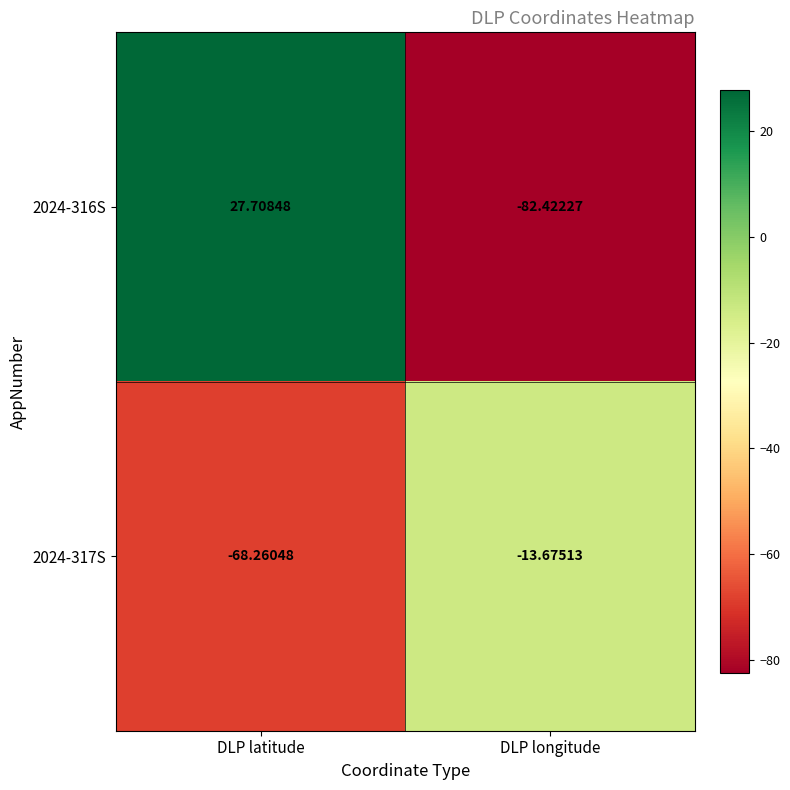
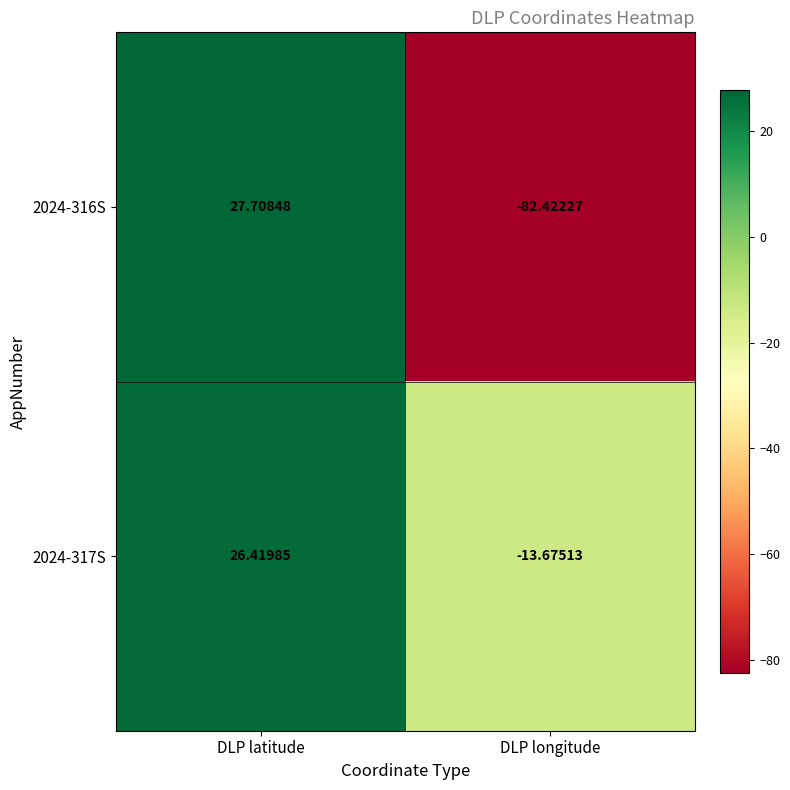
  {
    "2024-316S": {
      "DLP latitude": 27.70848,
      "DLP longitude": -82.42227
    },
    "2024-317S": {
-     "DLP latitude": -68.26048,
+     "DLP latitude": 26.41985,
      "DLP longitude": -13.67513
    }
  }
